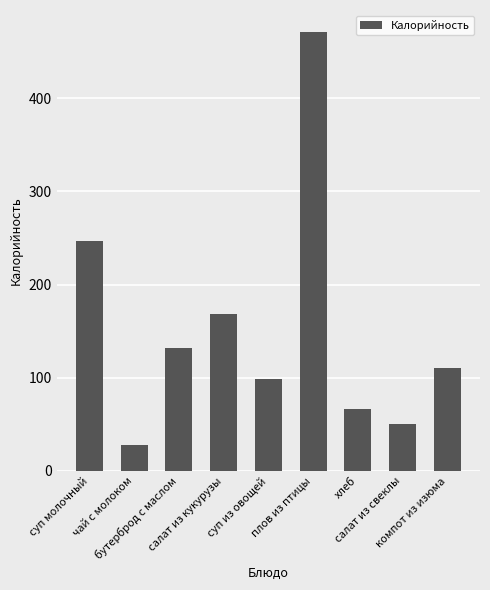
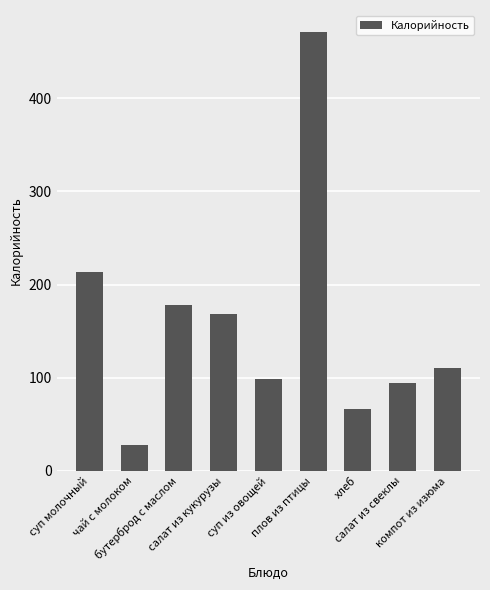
  {
-   "суп молочный": 250,
+   "суп молочный": 210,
    "чай с молоком": 30,
-   "бутерброд с маслом": 130,
+   "бутерброд с маслом": 180,
    "салат из кукурузы": 170,
    "суп из овощей": 100,
    "плов из птицы": 470,
    "хлеб": 70,
-   "салат из свеклы": 50,
+   "салат из свеклы": 90,
    "компот из изюма": 110
  }
